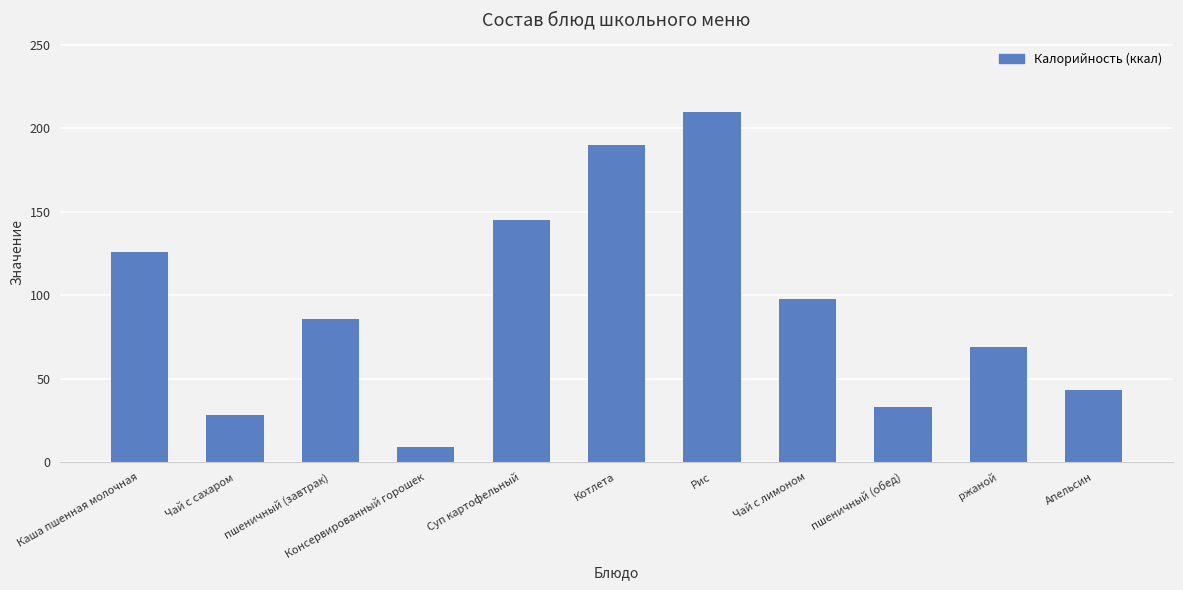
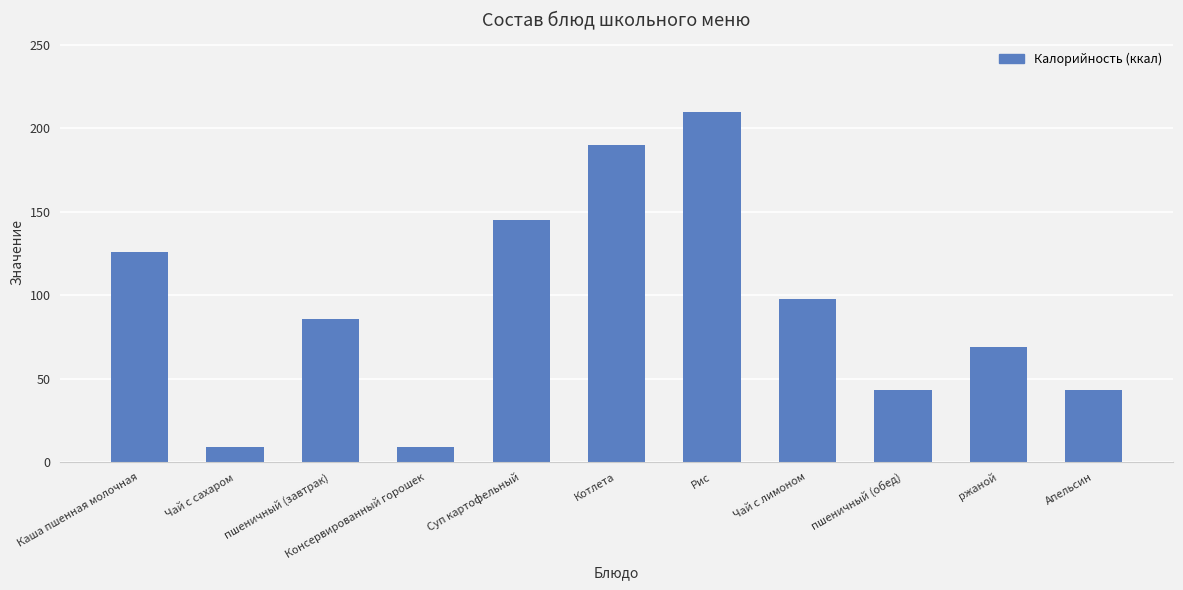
  {
    "Каша пшенная молочная": 126,
-   "Чай с сахаром": 28,
+   "Чай с сахаром": 9,
    "пшеничный (завтрак)": 86,
    "Консервированный горошек": 9,
    "Суп картофельный": 145,
    "Котлета": 190,
    "Рис": 210,
    "Чай с лимоном": 98,
-   "пшеничный (обед)": 33,
+   "пшеничный (обед)": 43,
    "ржаной": 69,
    "Апельсин": 43
  }
